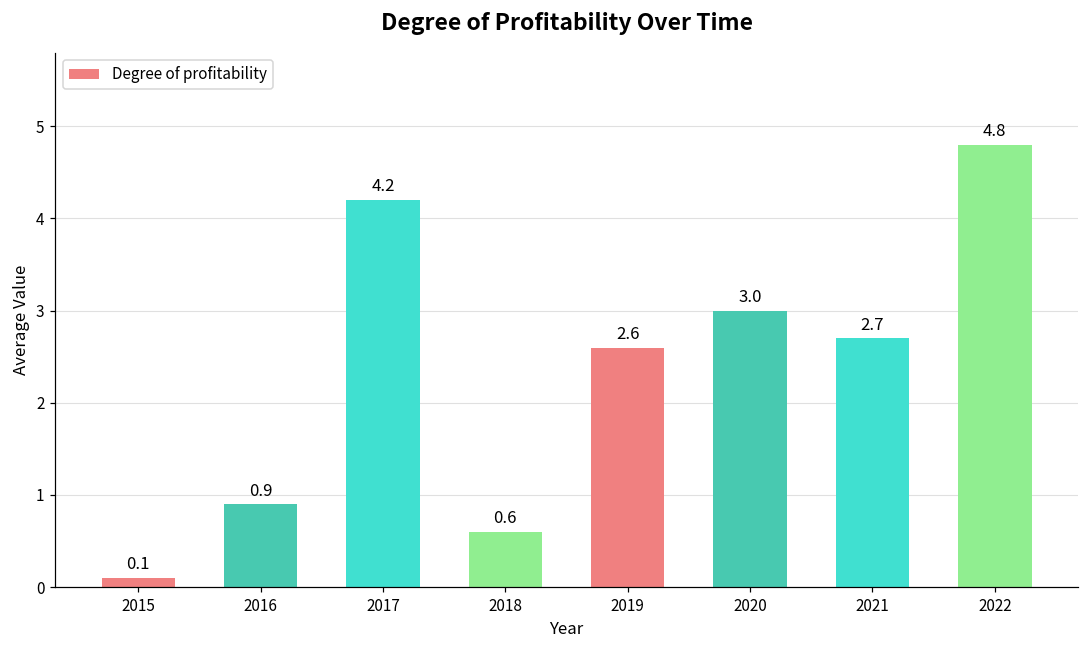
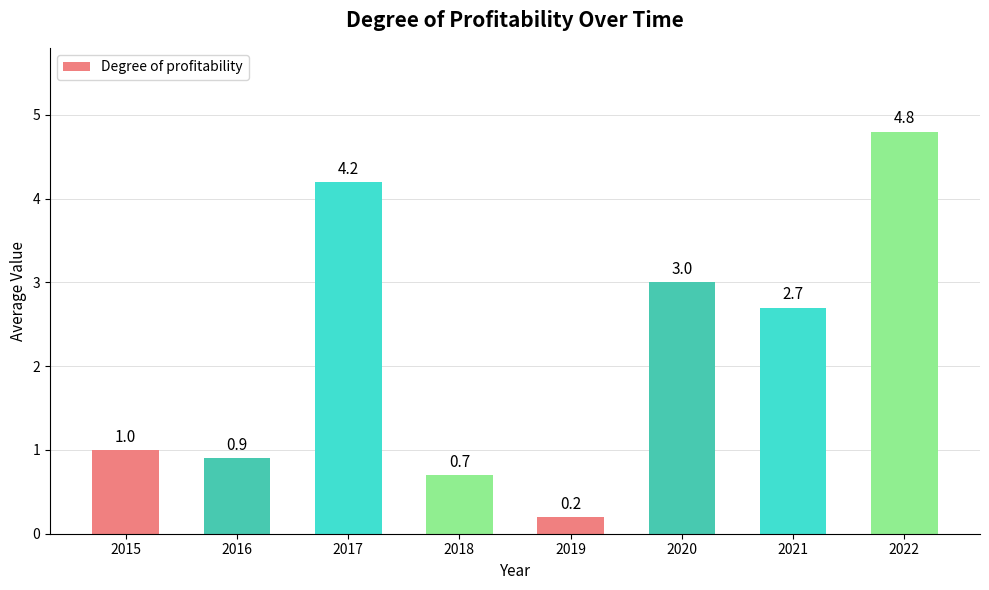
  {
-   "2015": 0.1,
+   "2015": 1.0,
    "2016": 0.9,
    "2017": 4.2,
-   "2018": 0.6,
-   "2019": 2.6,
+   "2018": 0.7,
+   "2019": 0.2,
    "2020": 3.0,
    "2021": 2.7,
    "2022": 4.8
  }
